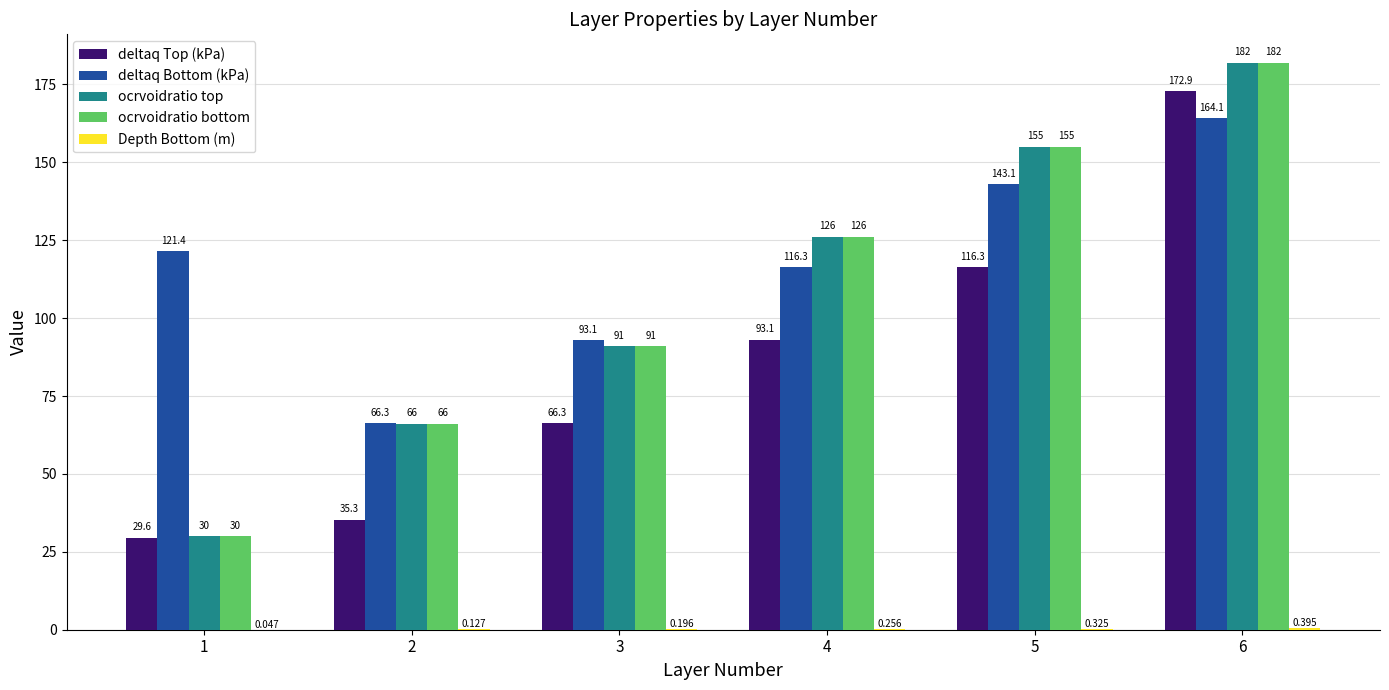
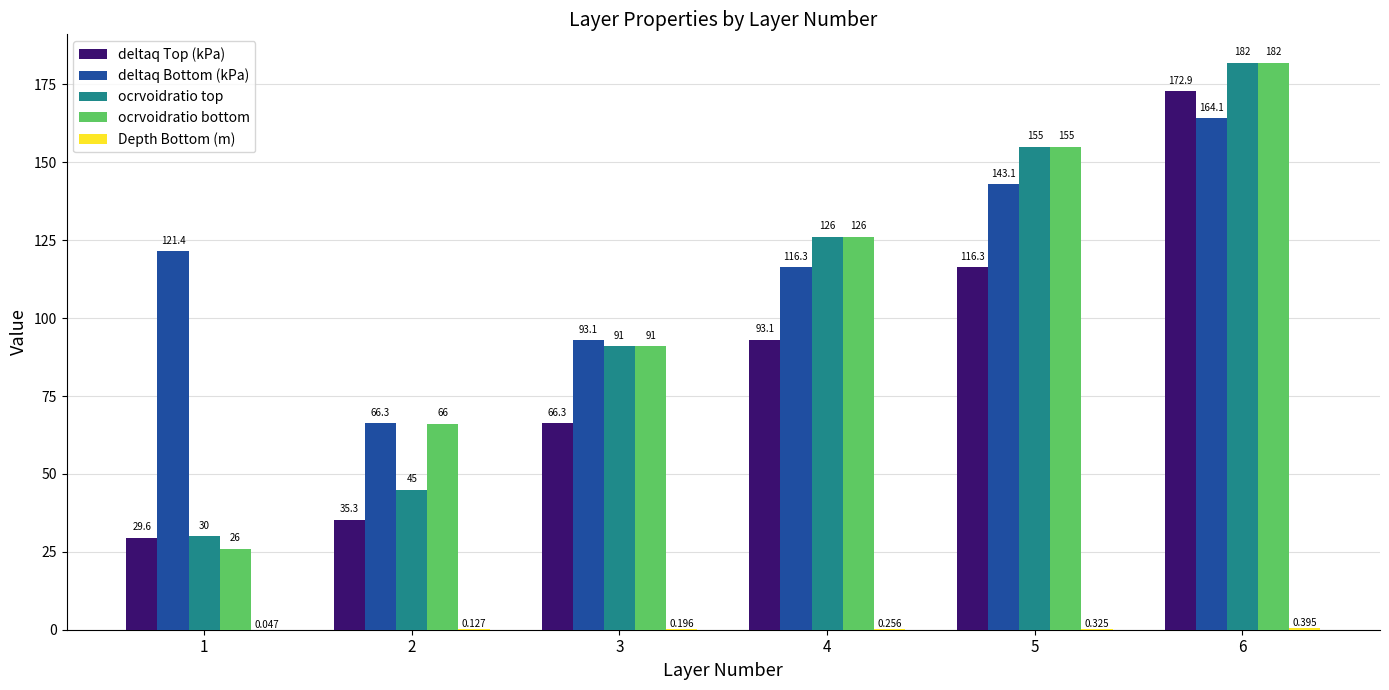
  {
    "deltaq Top (kPa)": {
      "1": 29.6,
      "2": 35.3,
      "3": 66.3,
      "4": 93.1,
      "5": 116.3,
      "6": 172.9
    },
    "deltaq Bottom (kPa)": {
      "1": 121.4,
      "2": 66.3,
      "3": 93.1,
      "4": 116.3,
      "5": 143.1,
      "6": 164.1
    },
    "ocrvoidratio top": {
      "1": 30,
-     "2": 66,
+     "2": 45,
      "3": 91,
      "4": 126,
      "5": 155,
      "6": 182
    },
    "ocrvoidratio bottom": {
-     "1": 30,
+     "1": 26,
      "2": 66,
      "3": 91,
      "4": 126,
      "5": 155,
      "6": 182
    },
    "Depth Bottom (m)": {
      "1": 0.047,
      "2": 0.127,
      "3": 0.196,
      "4": 0.256,
      "5": 0.325,
      "6": 0.395
    }
  }
